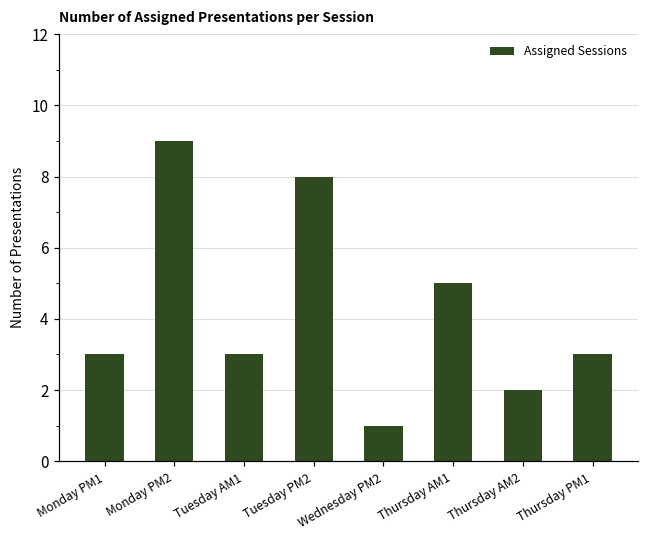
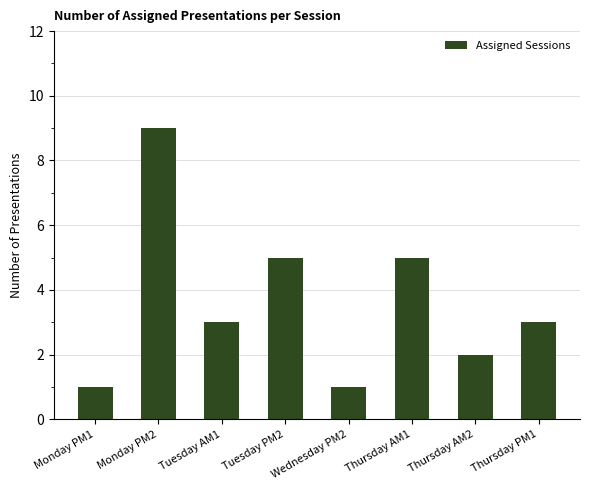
  {
-   "Monday PM1": 3,
+   "Monday PM1": 1,
    "Monday PM2": 9,
    "Tuesday AM1": 3,
-   "Tuesday PM2": 8,
+   "Tuesday PM2": 5,
    "Wednesday PM2": 1,
    "Thursday AM1": 5,
    "Thursday AM2": 2,
    "Thursday PM1": 3
  }
